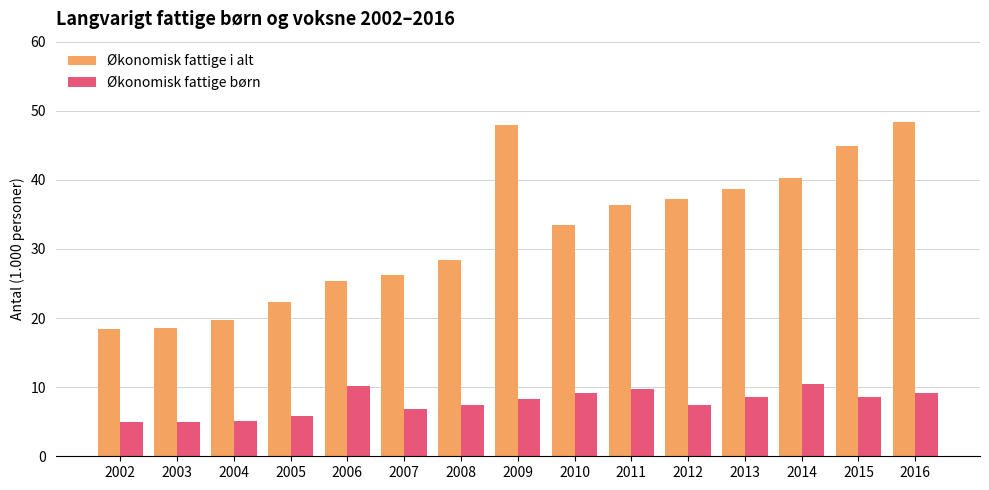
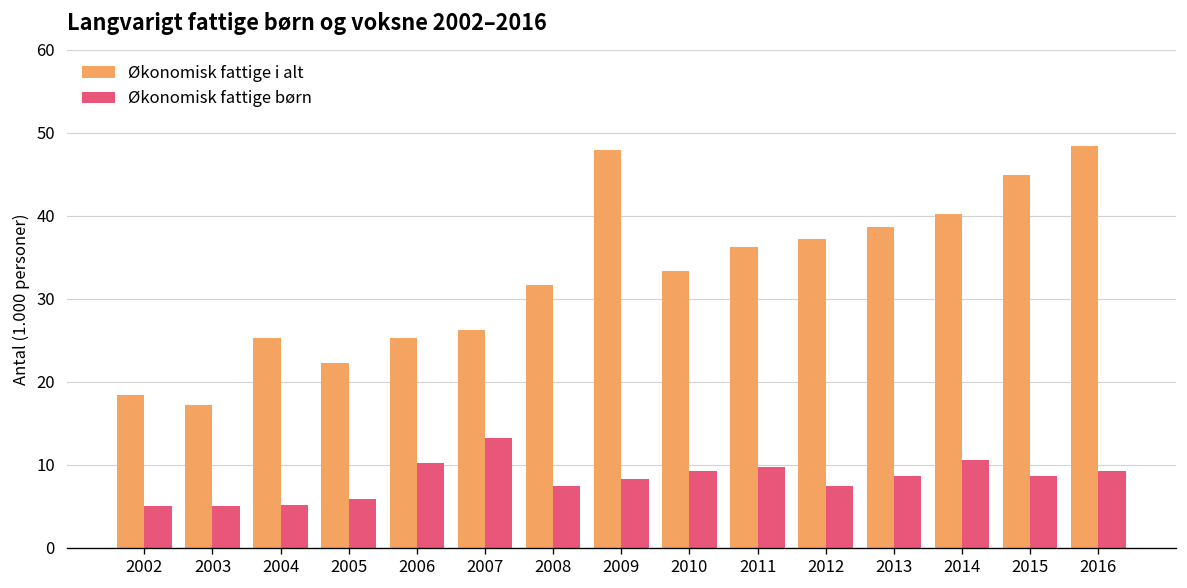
  {
    "Økonomisk fattige i alt": {
      "2002": 18,
-     "2003": 19,
-     "2004": 20,
+     "2003": 17,
+     "2004": 25,
      "2005": 22,
      "2006": 25,
      "2007": 26,
-     "2008": 28,
+     "2008": 32,
      "2009": 48,
      "2010": 33,
      "2011": 36,
      "2012": 37,
      "2013": 39,
      "2014": 40,
      "2015": 45,
      "2016": 48
    },
    "Økonomisk fattige børn": {
      "2002": 5,
      "2003": 5,
      "2004": 5,
      "2005": 6,
      "2006": 10,
-     "2007": 7,
+     "2007": 13,
      "2008": 7,
      "2009": 8,
      "2010": 9,
      "2011": 10,
      "2012": 7,
      "2013": 9,
      "2014": 11,
      "2015": 9,
      "2016": 9
    }
  }
